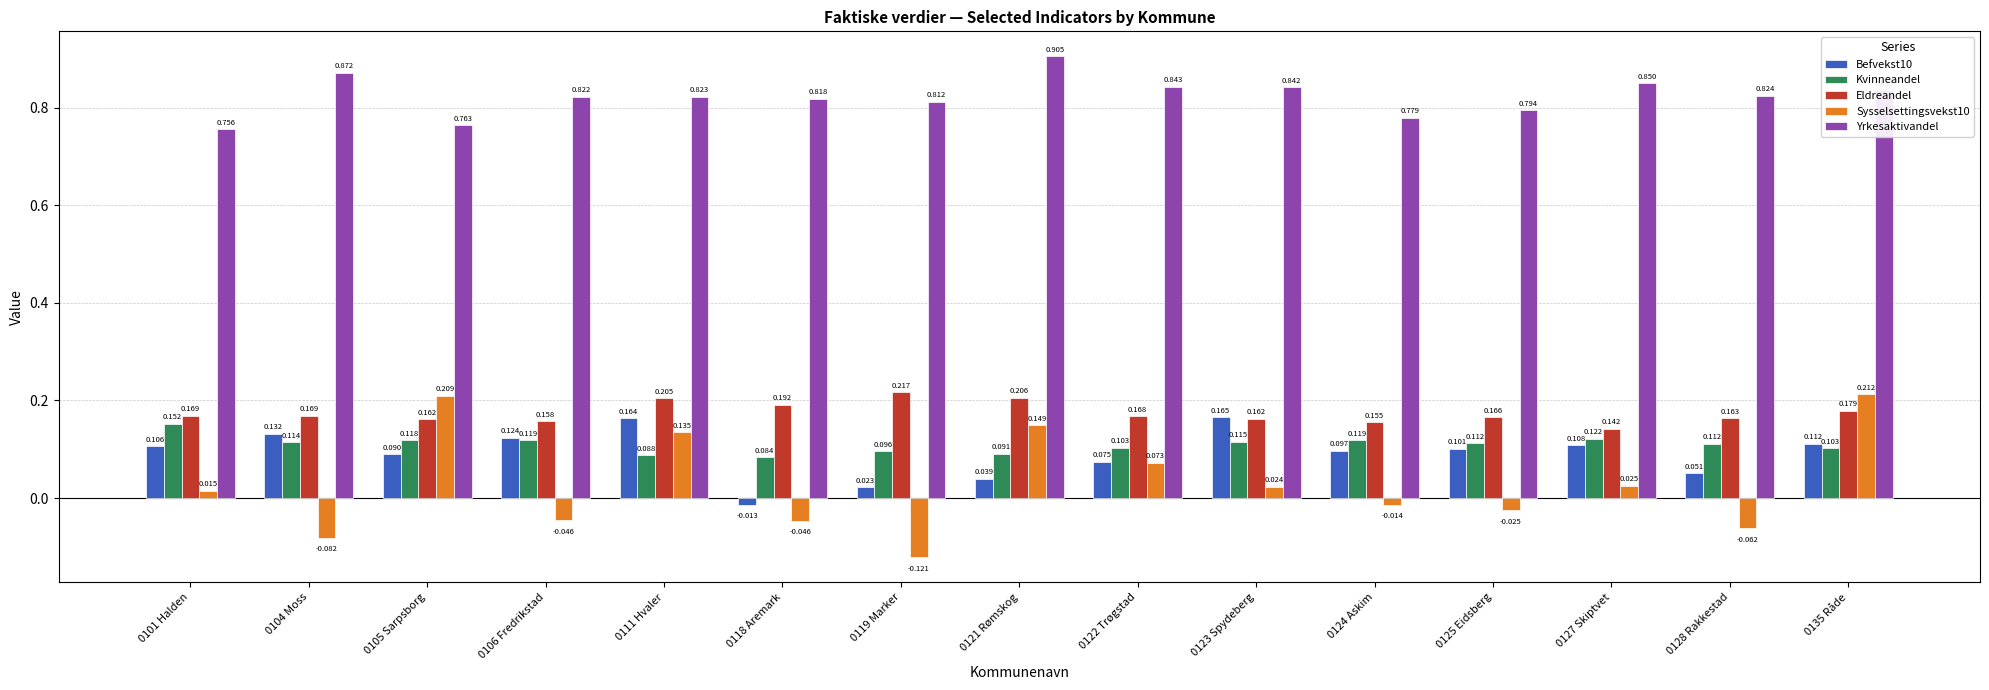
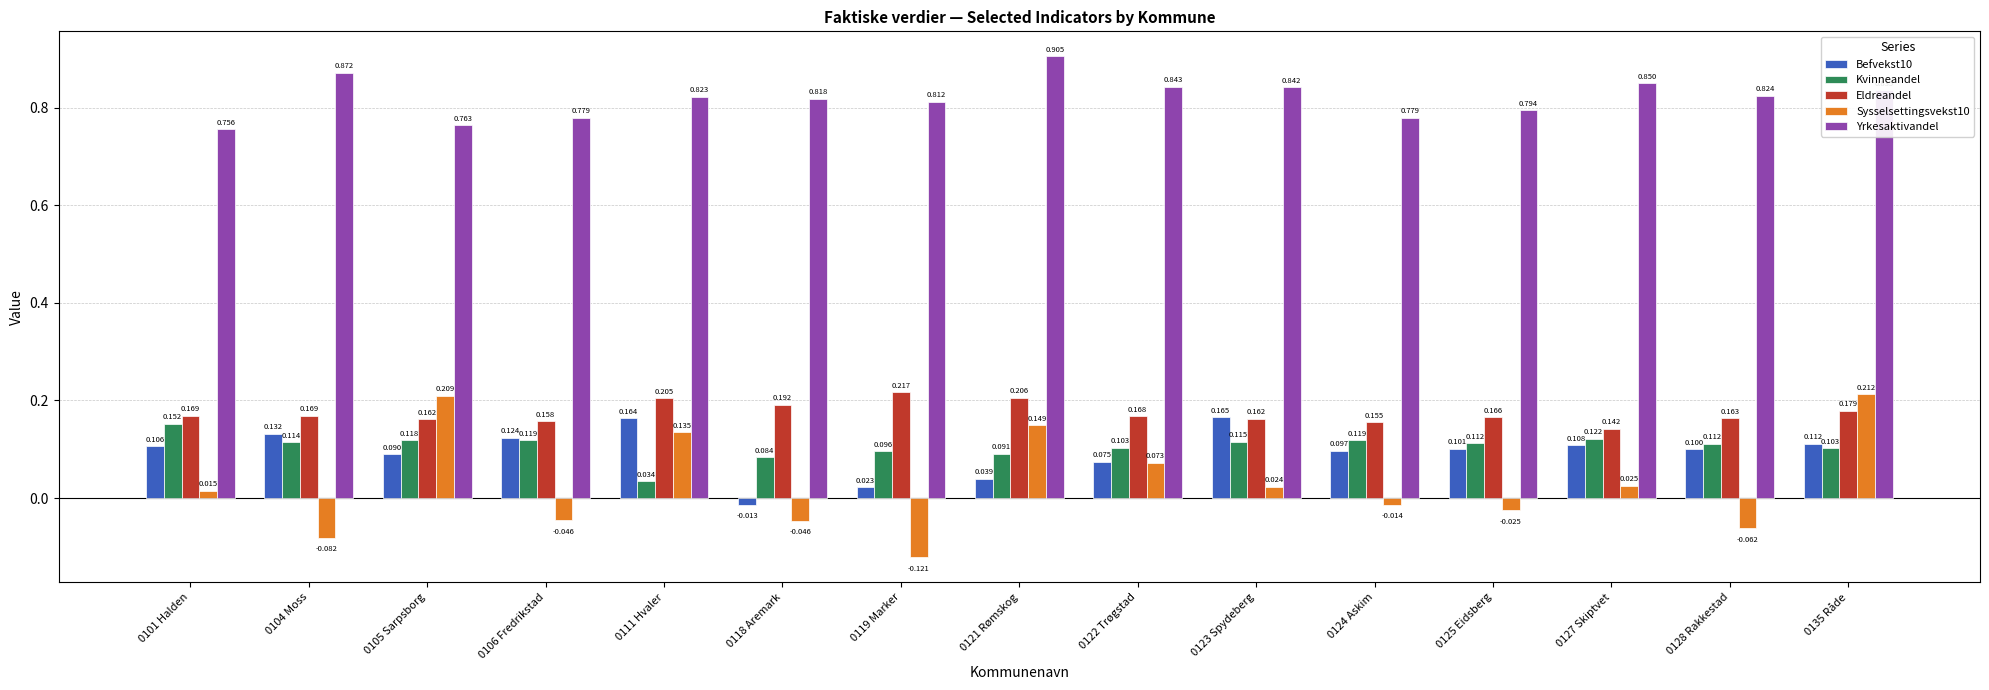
  {
    "Befvekst10": {
      "0101 Halden": 0.106,
      "0104 Moss": 0.132,
      "0105 Sarpsborg": 0.090,
      "0106 Fredrikstad": 0.124,
      "0111 Hvaler": 0.164,
      "0118 Aremark": -0.013,
      "0119 Marker": 0.023,
      "0121 Rømskog": 0.039,
      "0122 Trøgstad": 0.075,
      "0123 Spydeberg": 0.165,
      "0124 Askim": 0.097,
      "0125 Eidsberg": 0.101,
      "0127 Skiptvet": 0.108,
-     "0128 Rakkestad": 0.051,
+     "0128 Rakkestad": 0.100,
      "0135 Råde": 0.112
    },
    "Kvinneandel": {
      "0101 Halden": 0.152,
      "0104 Moss": 0.114,
      "0105 Sarpsborg": 0.118,
      "0106 Fredrikstad": 0.119,
-     "0111 Hvaler": 0.088,
+     "0111 Hvaler": 0.034,
      "0118 Aremark": 0.084,
      "0119 Marker": 0.096,
      "0121 Rømskog": 0.091,
      "0122 Trøgstad": 0.103,
      "0123 Spydeberg": 0.115,
      "0124 Askim": 0.119,
      "0125 Eidsberg": 0.112,
      "0127 Skiptvet": 0.122,
      "0128 Rakkestad": 0.112,
      "0135 Råde": 0.103
    },
    "Eldreandel": {
      "0101 Halden": 0.169,
      "0104 Moss": 0.169,
      "0105 Sarpsborg": 0.162,
      "0106 Fredrikstad": 0.158,
      "0111 Hvaler": 0.205,
      "0118 Aremark": 0.192,
      "0119 Marker": 0.217,
      "0121 Rømskog": 0.206,
      "0122 Trøgstad": 0.168,
      "0123 Spydeberg": 0.162,
      "0124 Askim": 0.155,
      "0125 Eidsberg": 0.166,
      "0127 Skiptvet": 0.142,
      "0128 Rakkestad": 0.163,
      "0135 Råde": 0.179
    },
    "Sysselsettingsvekst10": {
      "0101 Halden": 0.015,
      "0104 Moss": -0.082,
      "0105 Sarpsborg": 0.209,
      "0106 Fredrikstad": -0.046,
      "0111 Hvaler": 0.135,
      "0118 Aremark": -0.046,
      "0119 Marker": -0.121,
      "0121 Rømskog": 0.149,
      "0122 Trøgstad": 0.073,
      "0123 Spydeberg": 0.024,
      "0124 Askim": -0.014,
      "0125 Eidsberg": -0.025,
      "0127 Skiptvet": 0.025,
      "0128 Rakkestad": -0.062,
      "0135 Råde": 0.212
    },
    "Yrkesaktivandel": {
      "0101 Halden": 0.756,
      "0104 Moss": 0.872,
      "0105 Sarpsborg": 0.763,
-     "0106 Fredrikstad": 0.822,
+     "0106 Fredrikstad": 0.779,
      "0111 Hvaler": 0.823,
      "0118 Aremark": 0.818,
      "0119 Marker": 0.812,
      "0121 Rømskog": 0.905,
      "0122 Trøgstad": 0.843,
      "0123 Spydeberg": 0.842,
      "0124 Askim": 0.779,
      "0125 Eidsberg": 0.794,
      "0127 Skiptvet": 0.850,
      "0128 Rakkestad": 0.824
    }
  }
